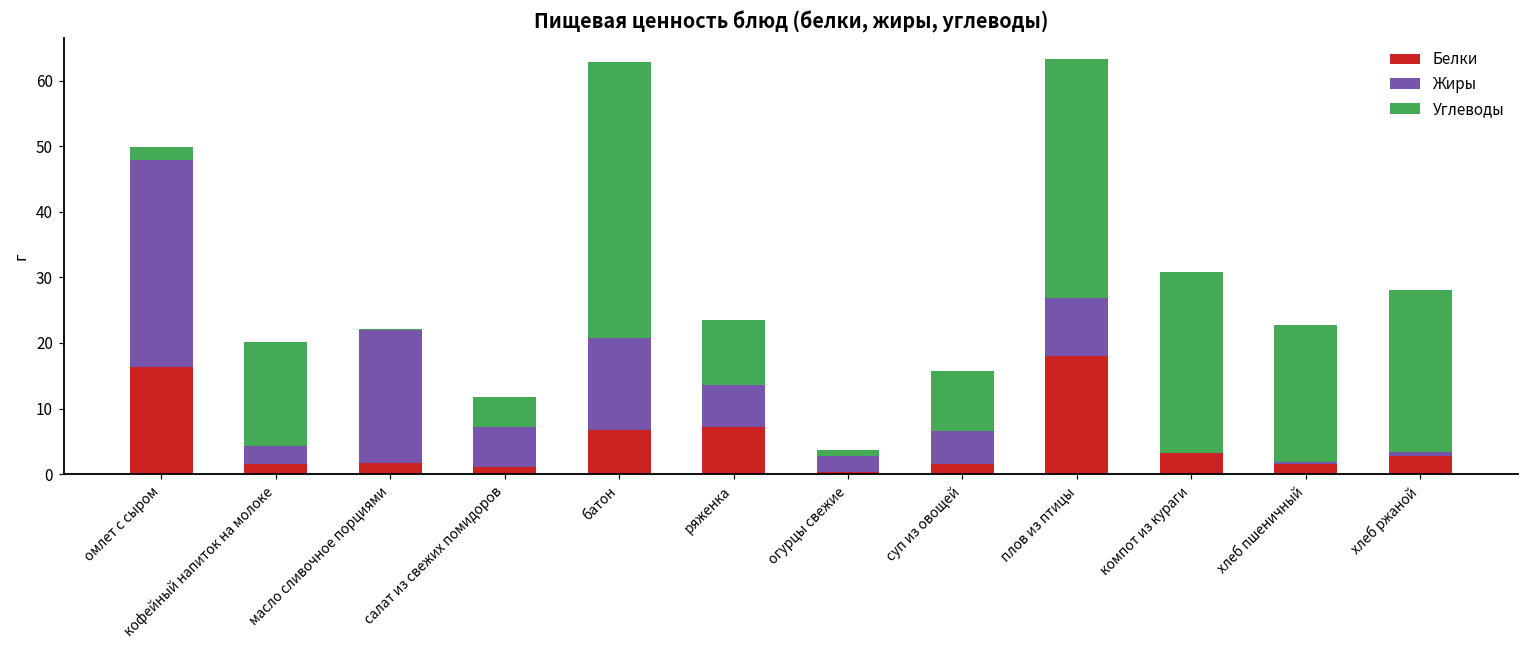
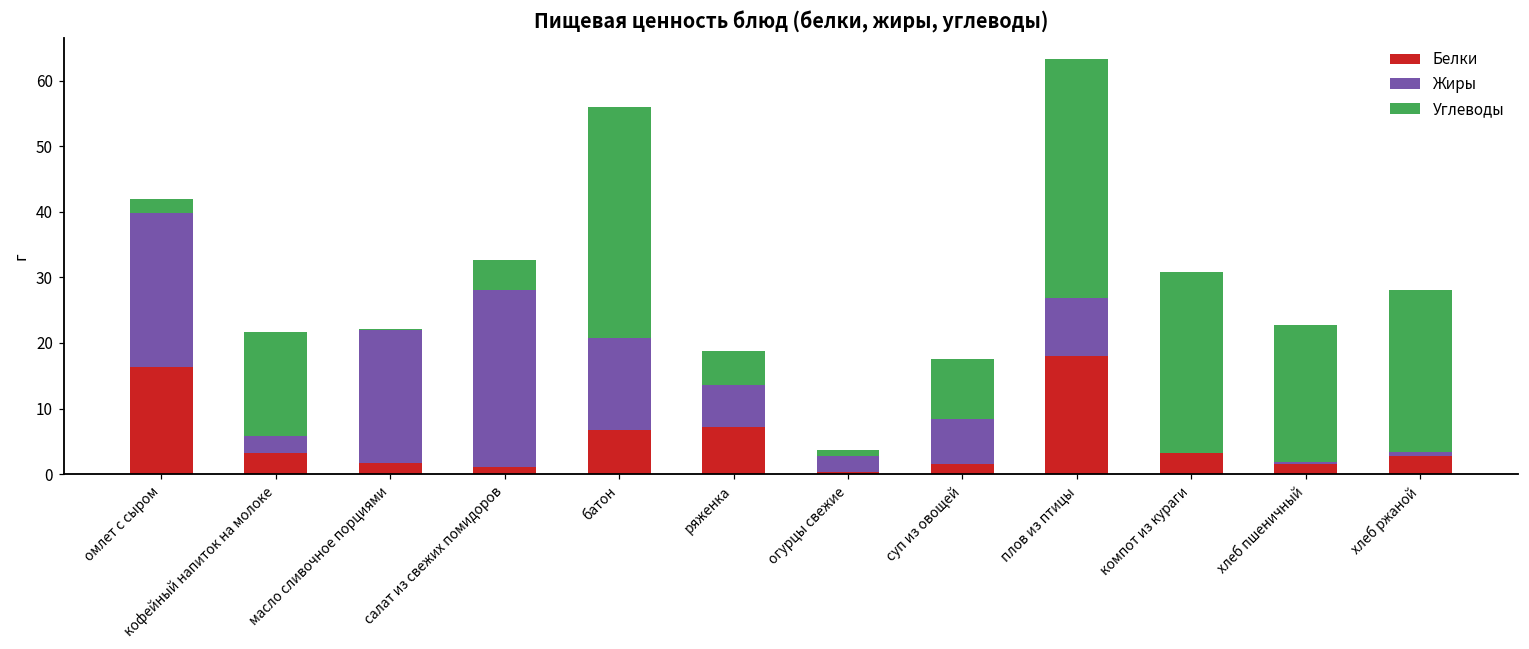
  {
    "Белки": {
      "омлет с сыром": 16,
-     "кофейный напиток на молоке": 2,
+     "кофейный напиток на молоке": 3,
      "масло сливочное порциями": 2,
      "салат из свежих помидоров": 1,
      "батон": 7,
      "ряженка": 7,
      "суп из овощей": 2,
      "плов из птицы": 18,
      "компот из кураги": 3,
      "хлеб пшеничный": 2,
      "хлеб ржаной": 3
    },
    "Жиры": {
-     "омлет с сыром": 32,
+     "омлет с сыром": 24,
      "кофейный напиток на молоке": 3,
      "масло сливочное порциями": 20,
-     "салат из свежих помидоров": 6,
+     "салат из свежих помидоров": 27,
      "батон": 14,
      "ряженка": 6,
      "огурцы свежие": 2,
-     "суп из овощей": 5,
+     "суп из овощей": 7,
      "плов из птицы": 9,
      "хлеб ржаной": 1
    },
    "Углеводы": {
      "омлет с сыром": 2,
      "кофейный напиток на молоке": 16,
      "салат из свежих помидоров": 5,
-     "батон": 42,
-     "ряженка": 10,
+     "батон": 35,
+     "ряженка": 5,
      "огурцы свежие": 1,
      "суп из овощей": 9,
      "плов из птицы": 37,
      "компот из кураги": 28,
      "хлеб пшеничный": 21,
      "хлеб ржаной": 25
    }
  }
